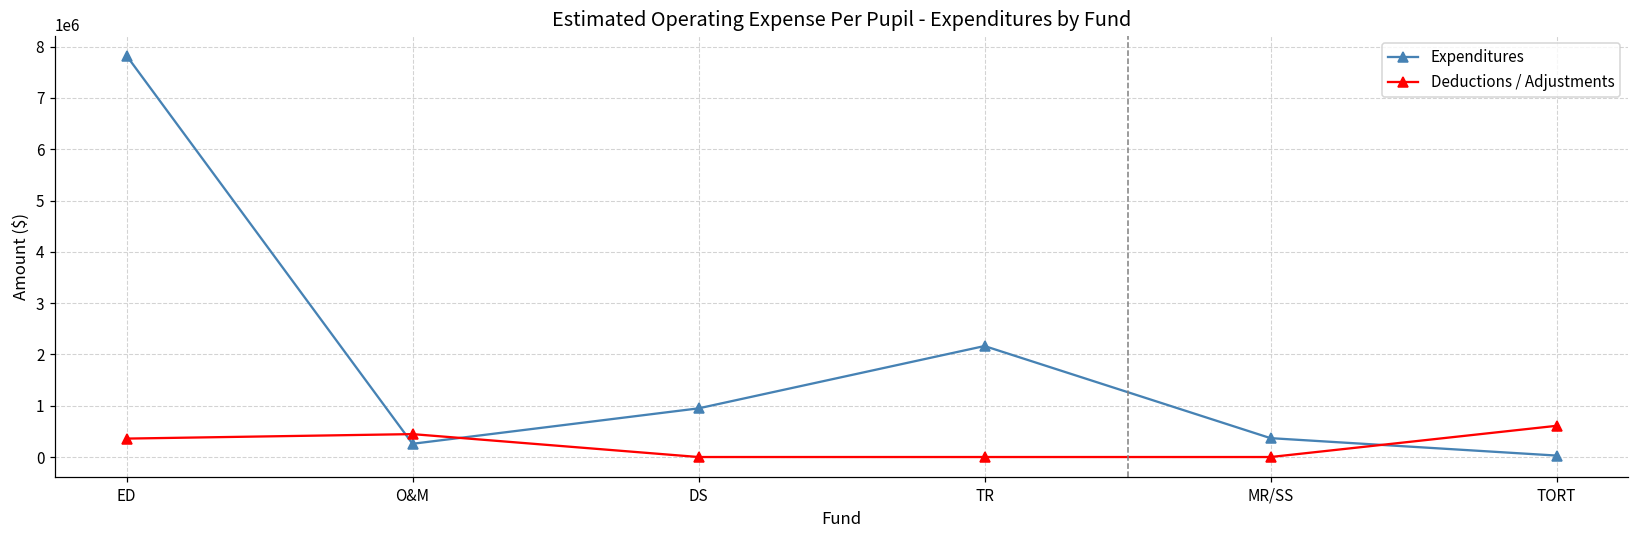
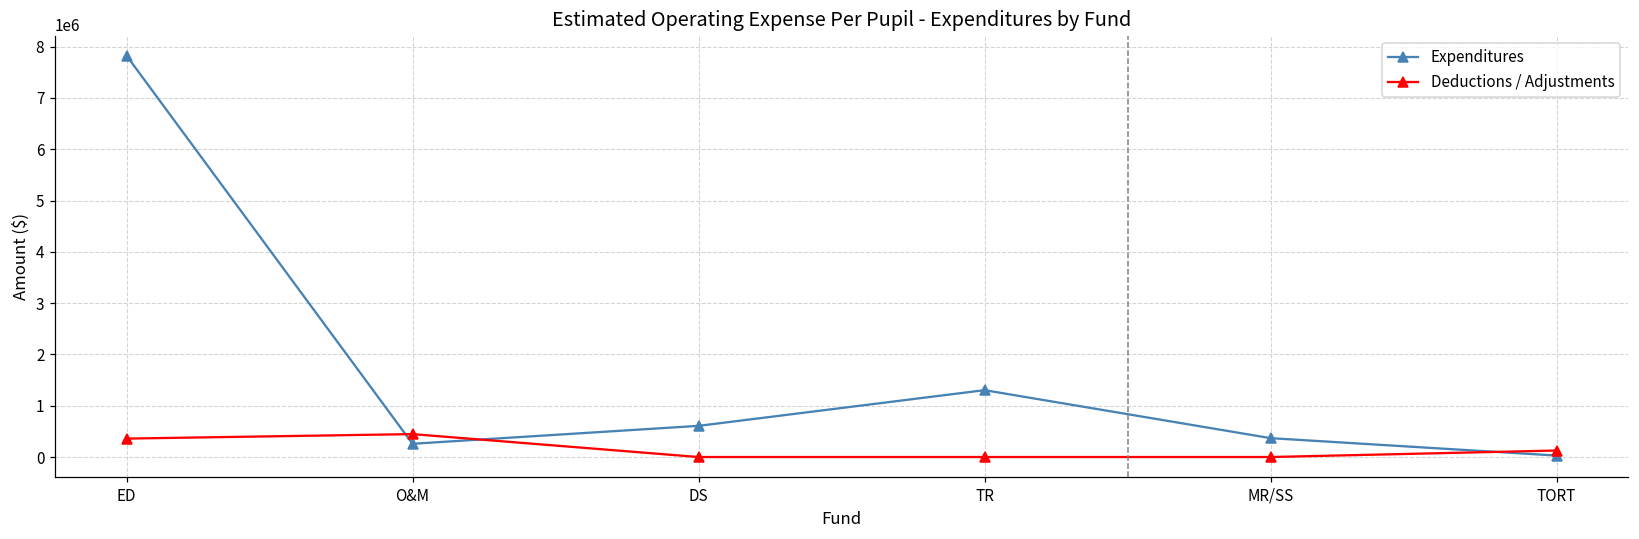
  {
    "Expenditures": {
      "ED": 7800000,
      "O&M": 300000,
-     "DS": 900000,
-     "TR": 2200000,
+     "DS": 600000,
+     "TR": 1300000,
      "MR/SS": 400000,
      "TORT": 0
    },
    "Deductions / Adjustments": {
      "ED": 400000,
      "O&M": 400000,
      "DS": 0,
      "TR": 0,
      "MR/SS": 0,
-     "TORT": 600000
+     "TORT": 100000
    }
  }
